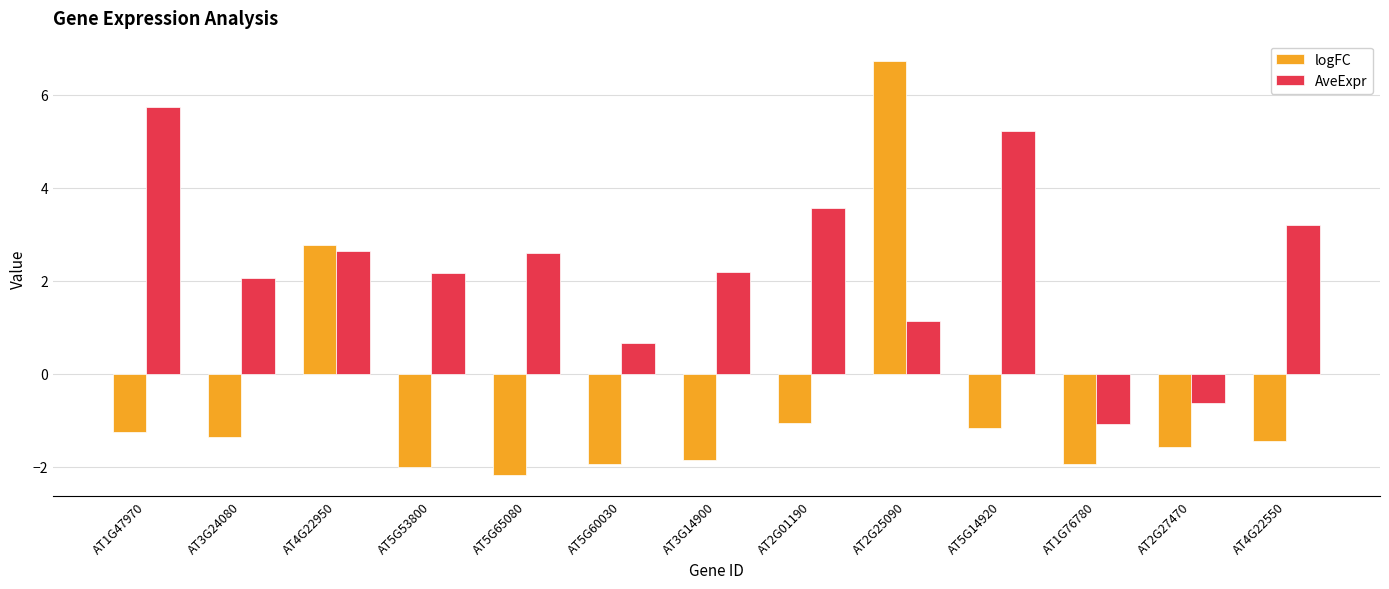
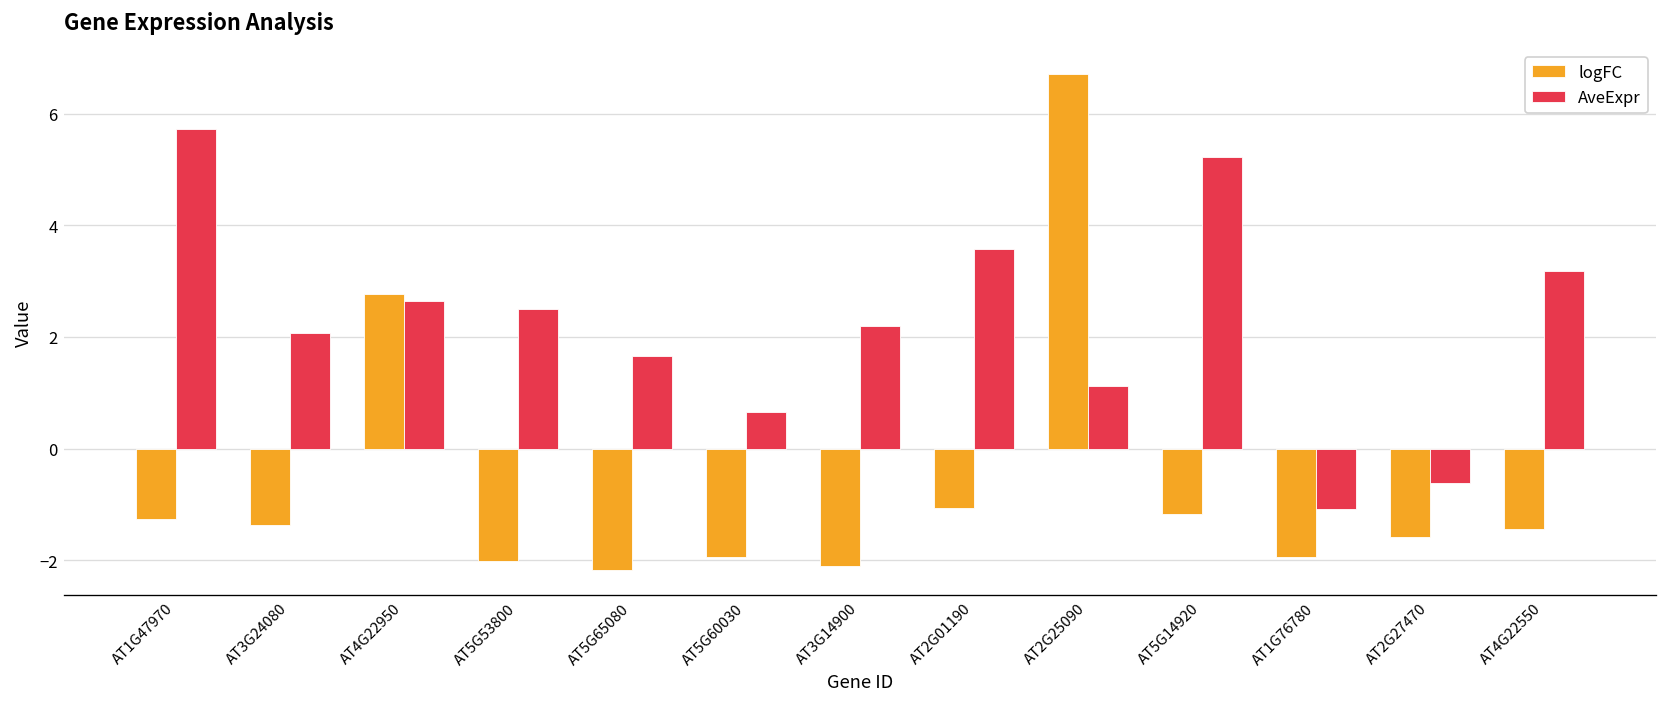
  {
    "logFC": {
      "AT1G47970": -1.3,
      "AT3G24080": -1.4,
      "AT4G22950": 2.8,
      "AT5G53800": -2.0,
      "AT5G65080": -2.2,
      "AT5G60030": -1.9,
-     "AT3G14900": -1.9,
+     "AT3G14900": -2.1,
      "AT2G01190": -1.1,
      "AT2G25090": 6.7,
      "AT5G14920": -1.2,
      "AT1G76780": -1.9,
      "AT2G27470": -1.6,
      "AT4G22550": -1.4
    },
    "AveExpr": {
      "AT1G47970": 5.7,
      "AT3G24080": 2.1,
      "AT4G22950": 2.6,
-     "AT5G53800": 2.2,
-     "AT5G65080": 2.6,
+     "AT5G53800": 2.5,
+     "AT5G65080": 1.7,
      "AT5G60030": 0.7,
      "AT3G14900": 2.2,
      "AT2G01190": 3.6,
      "AT2G25090": 1.1,
      "AT5G14920": 5.2,
      "AT1G76780": -1.1,
      "AT2G27470": -0.6,
      "AT4G22550": 3.2
    }
  }
